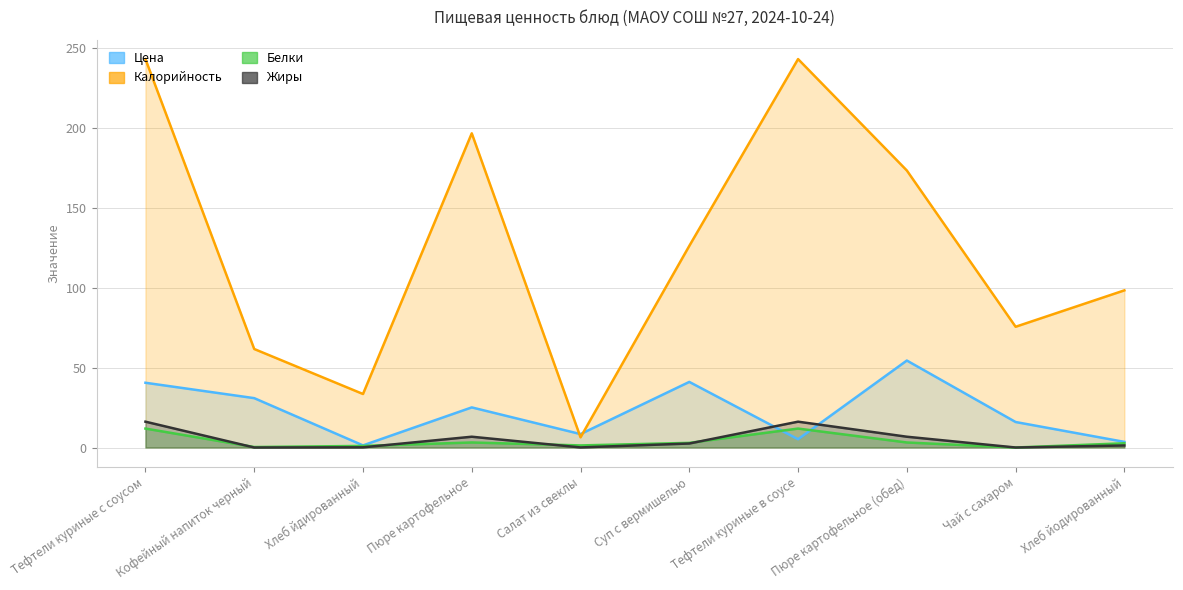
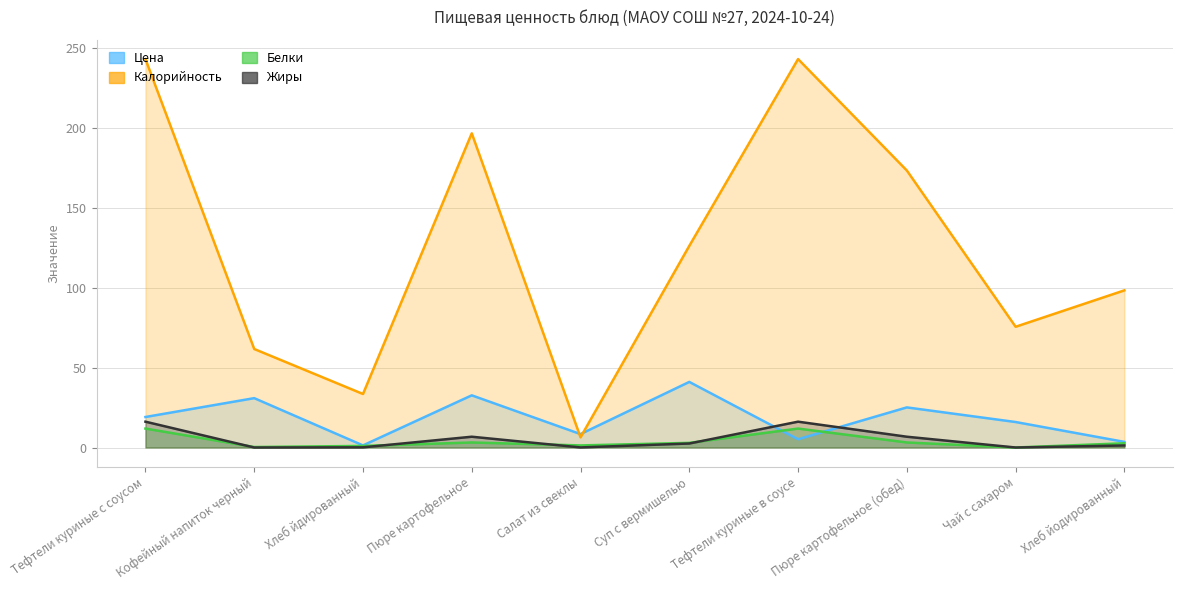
  {
    "Цена": {
-     "Тефтели куриные с соусом": 40,
+     "Тефтели куриные с соусом": 19,
      "Кофейный напиток черный": 31,
-     "Пюре картофельное": 25,
+     "Пюре картофельное": 33,
      "Салат из свеклы": 8,
      "Суп с вермишелью": 41,
      "Тефтели куриные в соусе": 5,
-     "Пюре картофельное (обед)": 54,
+     "Пюре картофельное (обед)": 25,
      "Чай с сахаром": 16
    },
    "Калорийность": {
      "Тефтели куриные с соусом": 243,
      "Кофейный напиток черный": 62,
      "Хлеб йдированный": 33,
      "Пюре картофельное": 196,
      "Салат из свеклы": 6,
      "Суп с вермишелью": 126,
      "Тефтели куриные в соусе": 243,
      "Пюре картофельное (обед)": 173,
      "Чай с сахаром": 76,
      "Хлеб йодированный": 98
    }
  }
